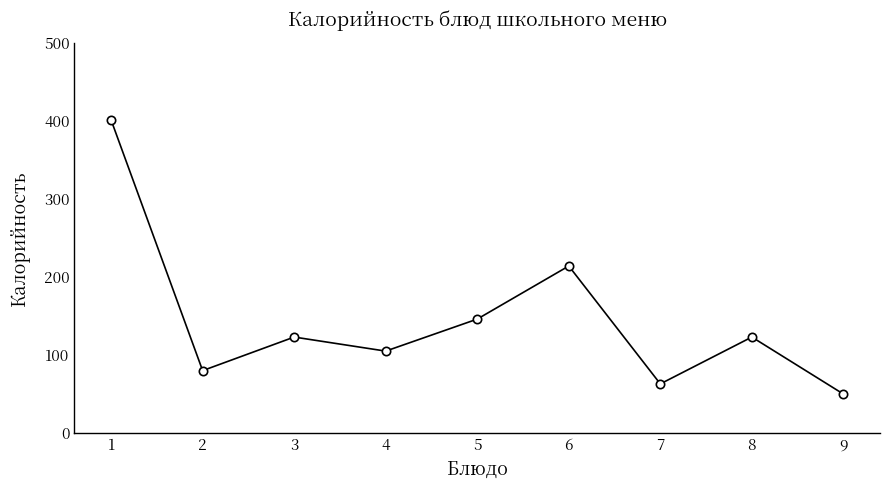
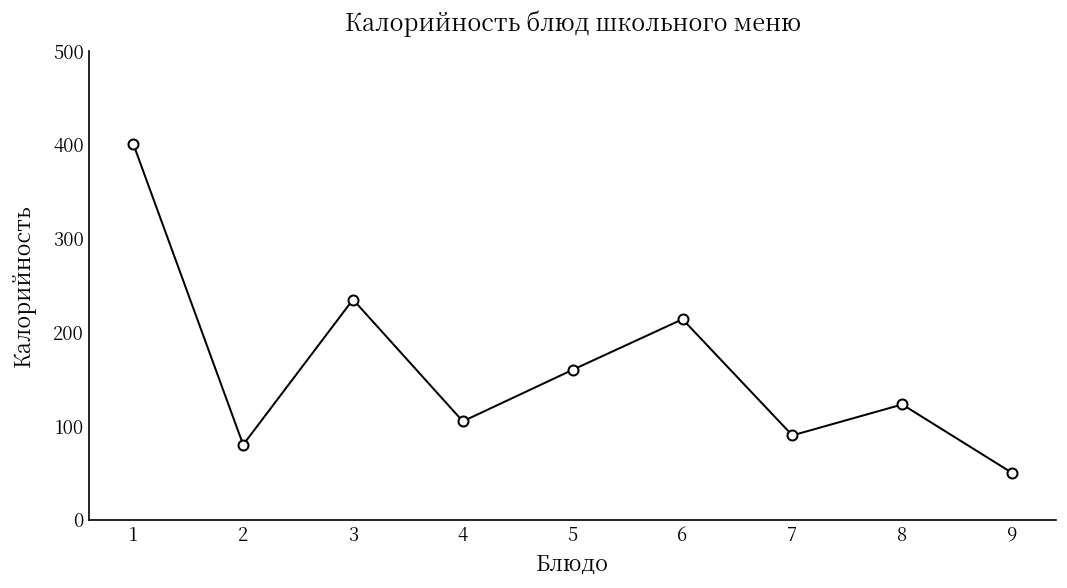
  {
    "1": 400,
    "2": 80,
-   "3": 120,
+   "3": 240,
    "4": 110,
-   "5": 150,
+   "5": 160,
    "6": 210,
-   "7": 60,
+   "7": 90,
    "8": 120,
    "9": 50
  }
